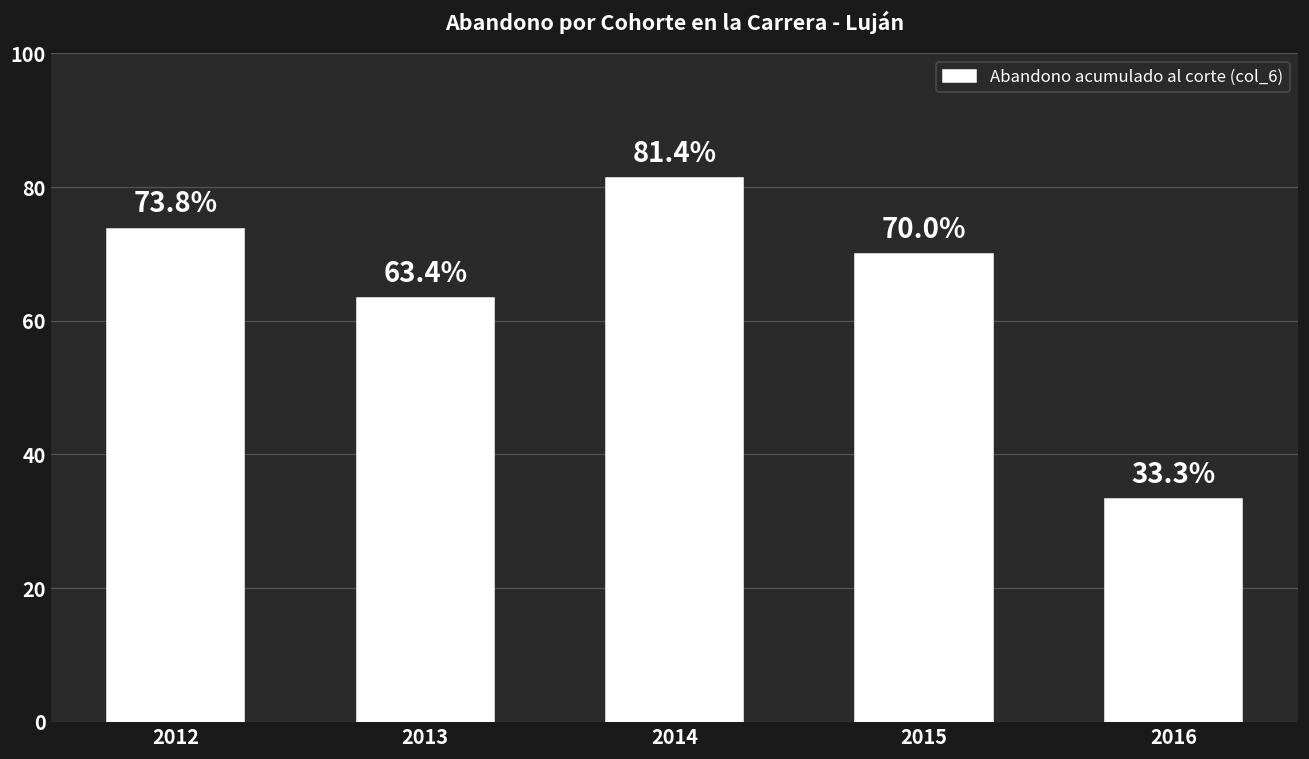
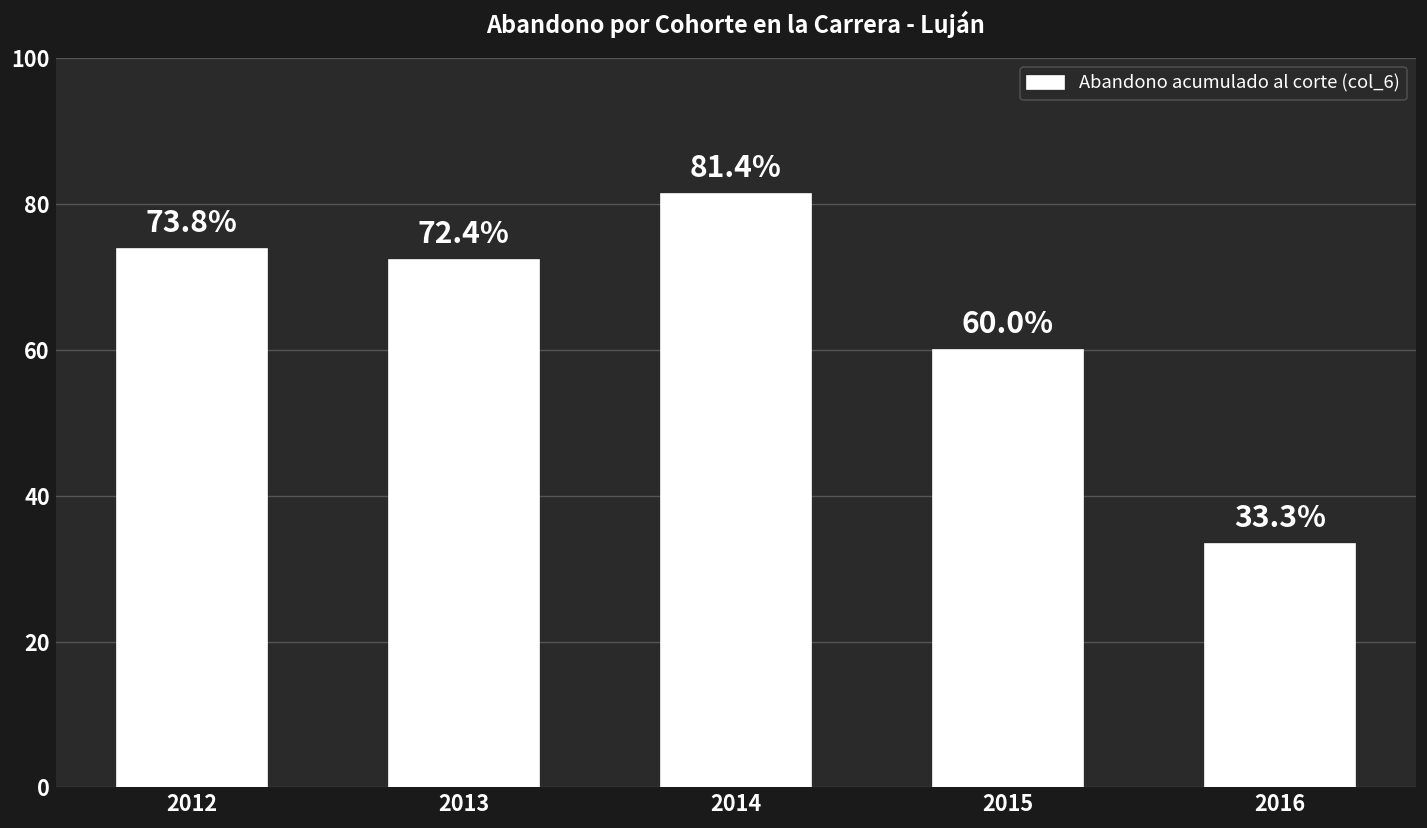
  {
    "2012": "73.8%",
-   "2013": "63.4%",
+   "2013": "72.4%",
    "2014": "81.4%",
-   "2015": "70.0%",
+   "2015": "60.0%",
    "2016": "33.3%"
  }
